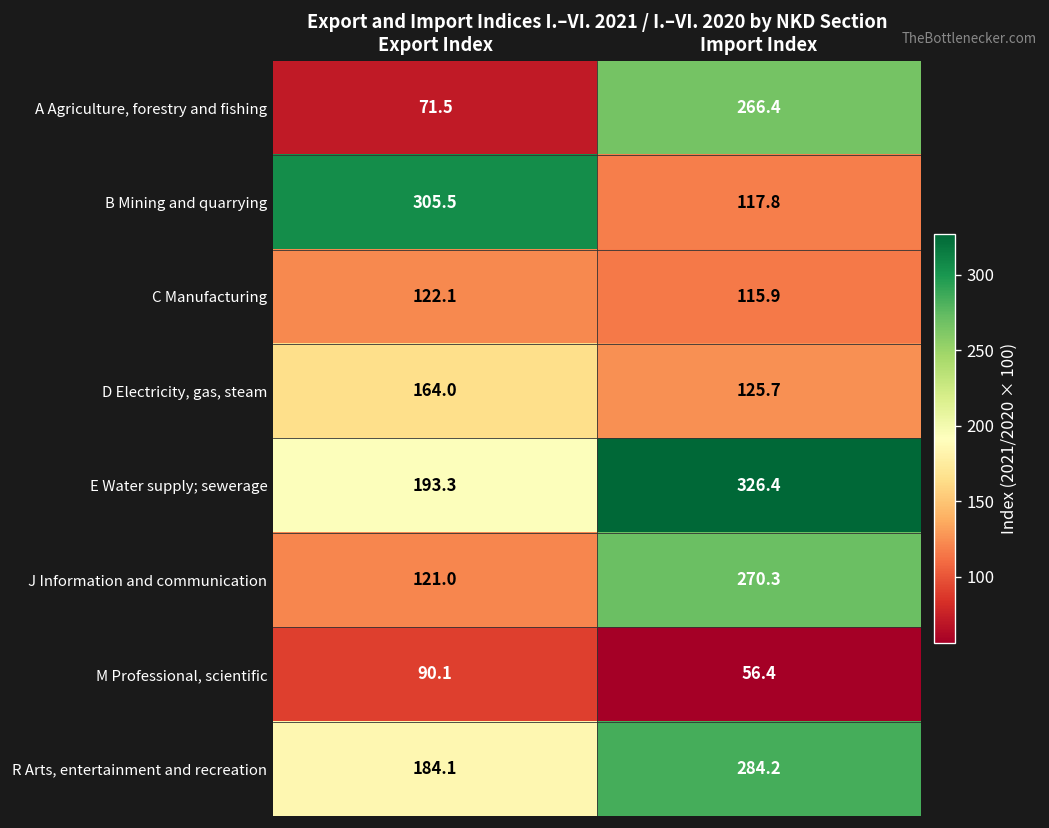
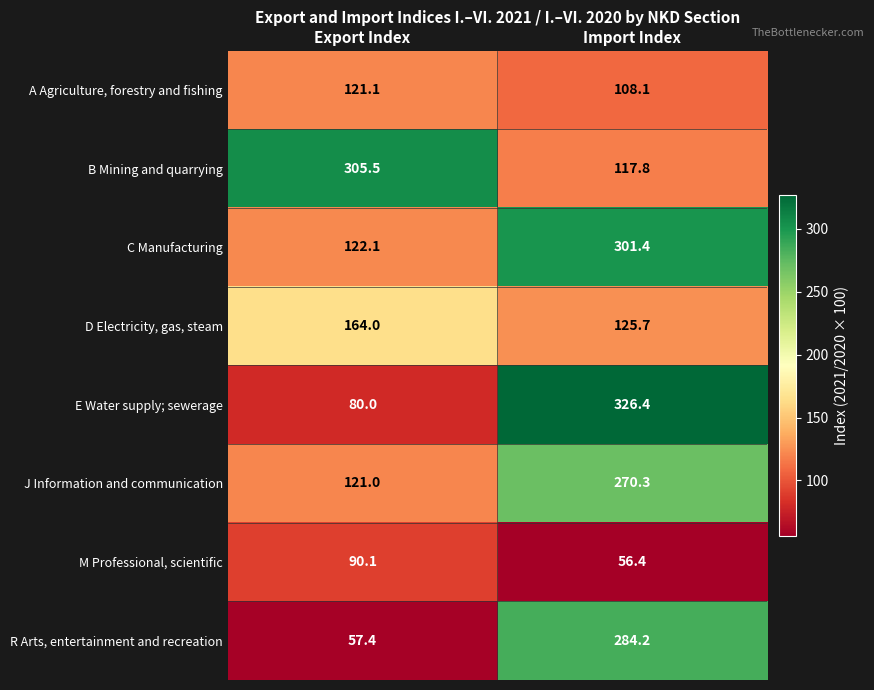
  {
    "A Agriculture, forestry and fishing": {
-     "Export Index": 71.5,
-     "Import Index": 266.4
+     "Export Index": 121.1,
+     "Import Index": 108.1
    },
    "B Mining and quarrying": {
      "Export Index": 305.5,
      "Import Index": 117.8
    },
    "C Manufacturing": {
      "Export Index": 122.1,
-     "Import Index": 115.9
+     "Import Index": 301.4
    },
    "D Electricity, gas, steam": {
      "Export Index": 164.0,
      "Import Index": 125.7
    },
    "E Water supply; sewerage": {
-     "Export Index": 193.3,
+     "Export Index": 80.0,
      "Import Index": 326.4
    },
    "J Information and communication": {
      "Export Index": 121.0,
      "Import Index": 270.3
    },
    "M Professional, scientific": {
      "Export Index": 90.1,
      "Import Index": 56.4
    },
    "R Arts, entertainment and recreation": {
-     "Export Index": 184.1,
+     "Export Index": 57.4,
      "Import Index": 284.2
    }
  }
